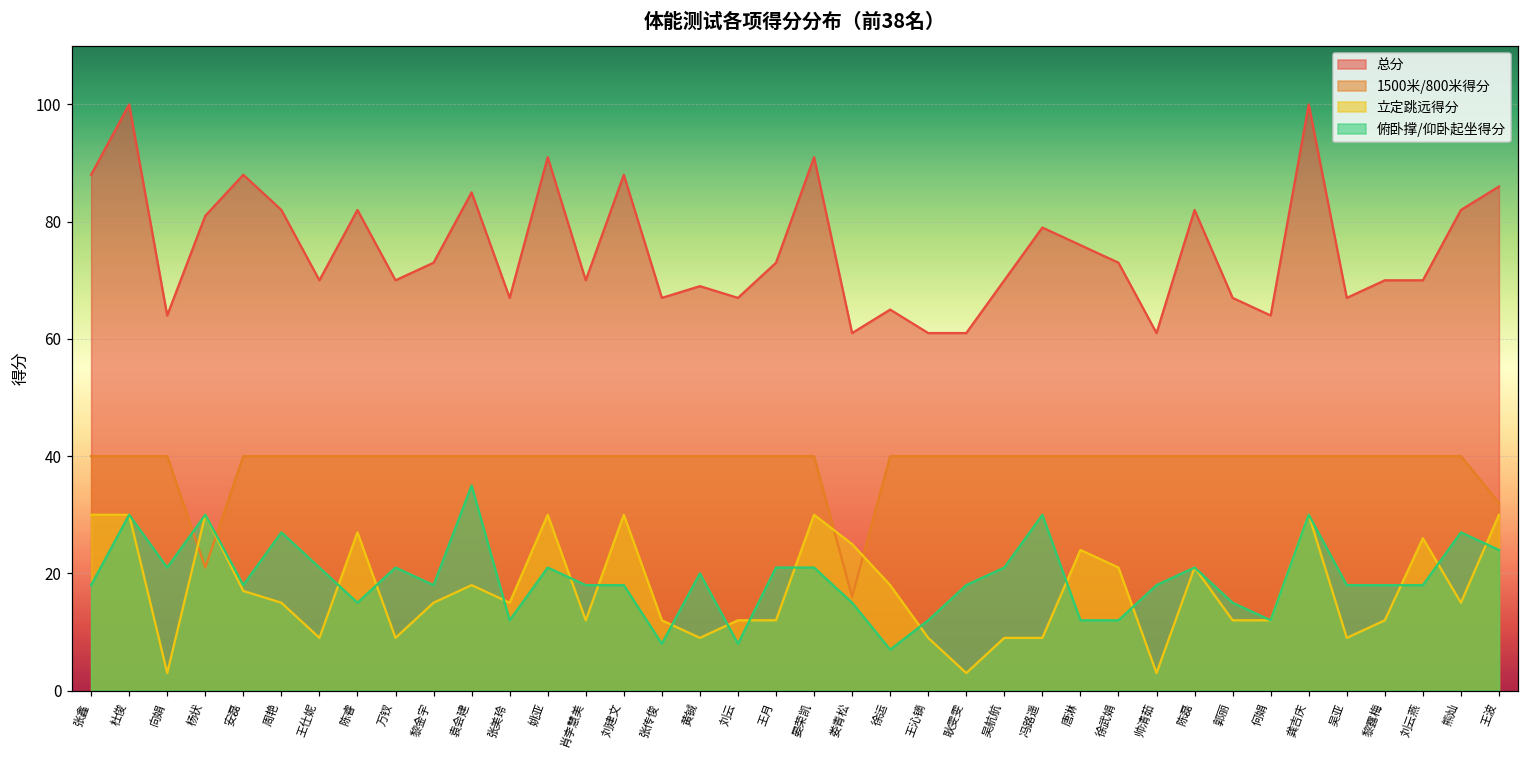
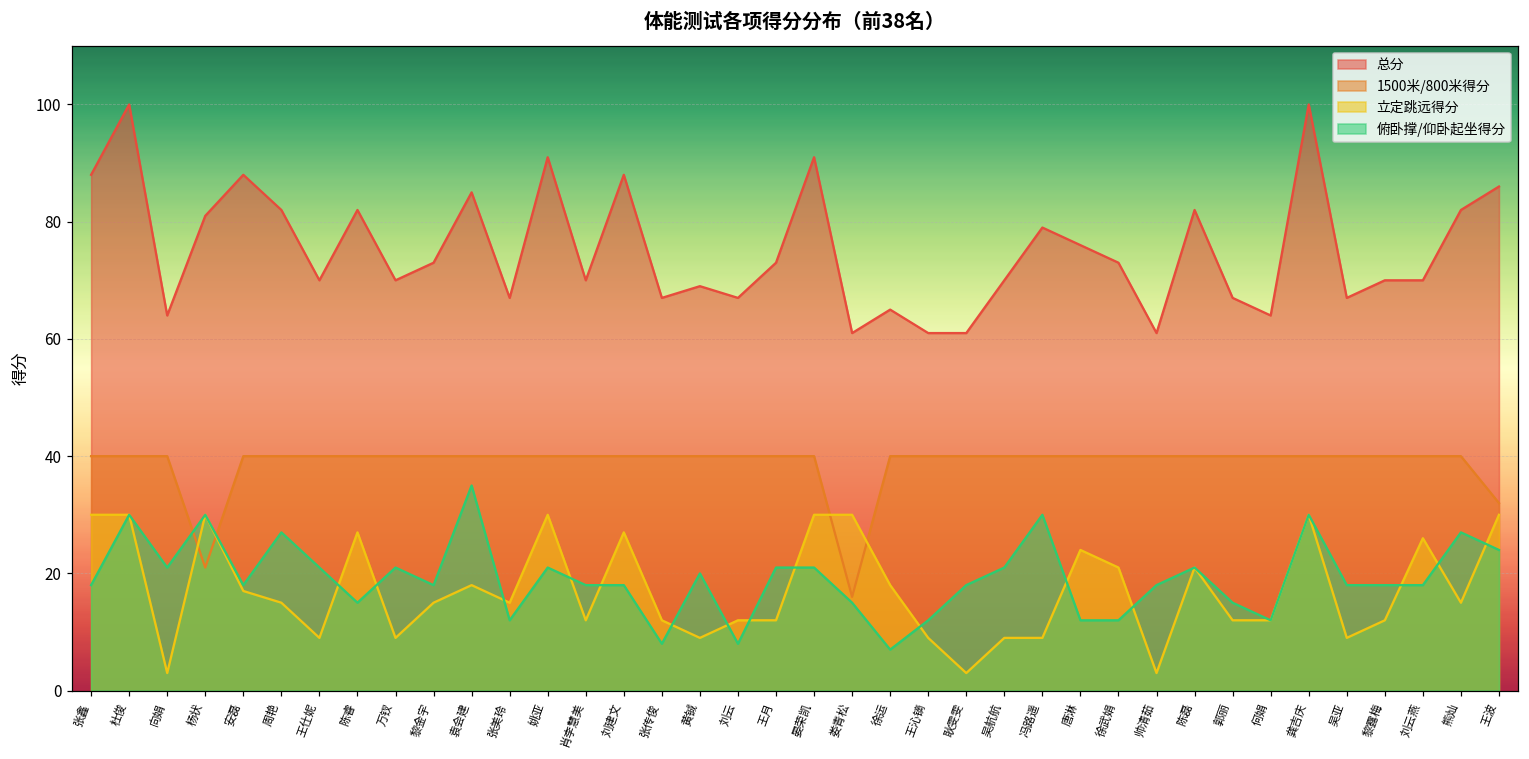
  {
    "立定跳远得分": {
      "张鑫": 30,
      "向娟": 3,
      "安磊": 17,
      "周艳": 15,
      "王仕妮": 9,
      "陈睿": 27,
      "万钗": 9,
      "黎金宇": 15,
      "袁会建": 18,
      "张美玲": 15,
      "姚亚": 30,
      "肖李慧美": 12,
-     "刘建文": 30,
+     "刘建文": 27,
      "张传俊": 12,
      "黄铖": 9,
      "刘云": 12,
      "王月": 12,
      "晏荣凯": 30,
-     "娄青松": 25,
+     "娄青松": 30,
      "徐运": 18,
      "王沁镝": 9,
      "耿雯雯": 3,
      "吴航航": 9,
      "冯路遥": 9,
      "唐淋": 24,
      "徐武娟": 21,
      "帅清茹": 3,
      "郭丽": 12,
      "吴亚": 9,
      "黎露梅": 12,
      "刘云燕": 26,
      "熊灿": 15,
      "王波": 30
    },
    "俯卧撑/仰卧起坐得分": {
      "张鑫": 18,
      "向娟": 21,
      "安磊": 18,
      "周艳": 27,
      "王仕妮": 21,
      "陈睿": 15,
      "万钗": 21,
      "黎金宇": 18,
      "袁会建": 35,
      "张美玲": 12,
      "姚亚": 21,
      "肖李慧美": 18,
      "刘建文": 18,
      "张传俊": 8,
      "黄铖": 20,
      "刘云": 8,
      "王月": 21,
      "晏荣凯": 21,
      "娄青松": 15,
      "徐运": 7,
      "王沁镝": 12,
      "耿雯雯": 18,
      "吴航航": 21,
      "冯路遥": 30,
      "唐淋": 12,
      "徐武娟": 12,
      "帅清茹": 18,
      "郭丽": 15,
      "吴亚": 18,
      "黎露梅": 18,
      "刘云燕": 18,
      "熊灿": 27,
      "王波": 24
    }
  }
